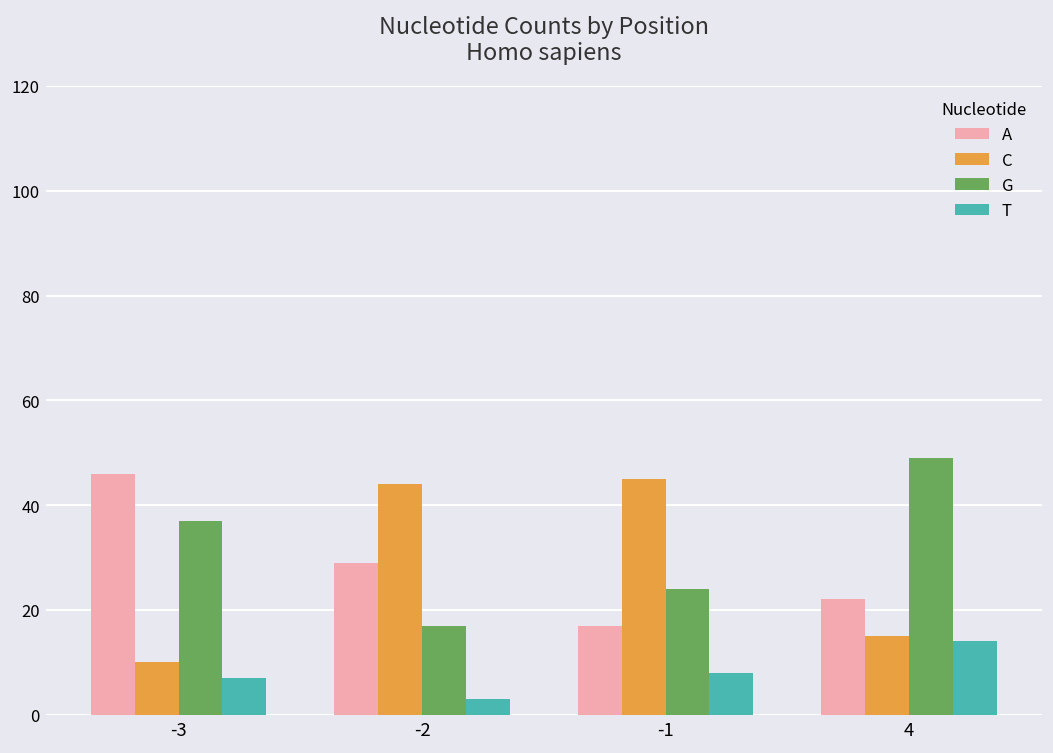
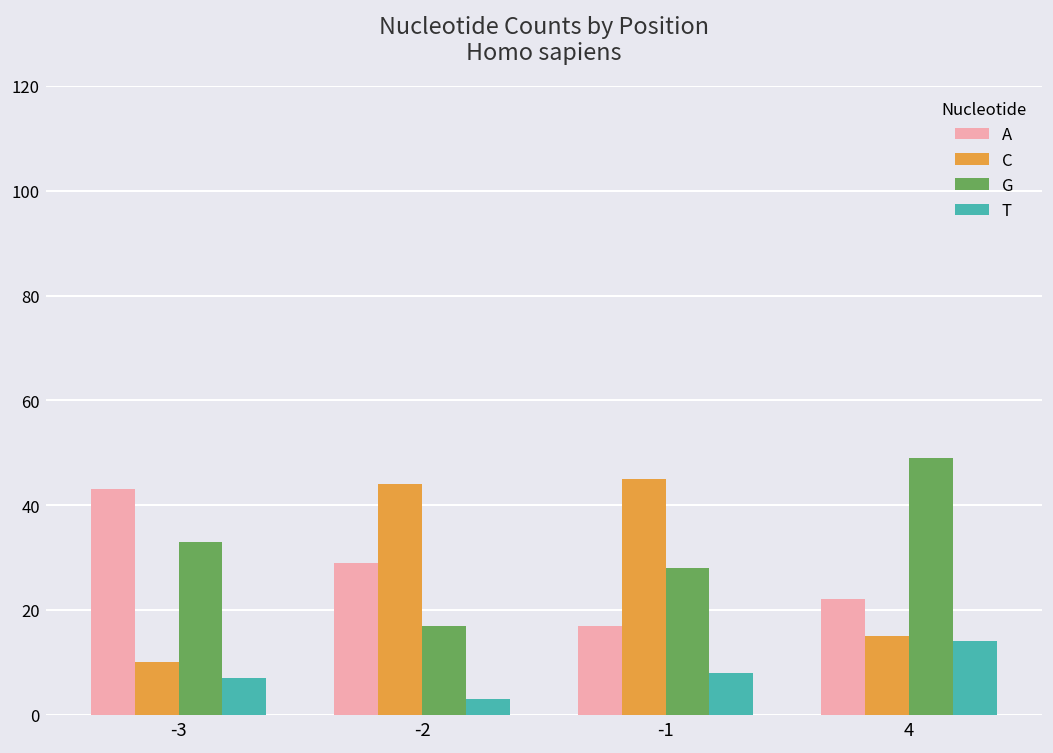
  {
    "A": {
-     "-3": 46,
+     "-3": 43,
      "-2": 29,
      "-1": 17,
      "4": 22
    },
    "C": {
      "-3": 10,
      "-2": 44,
      "-1": 45,
      "4": 15
    },
    "G": {
-     "-3": 37,
+     "-3": 33,
      "-2": 17,
-     "-1": 24,
+     "-1": 28,
      "4": 49
    },
    "T": {
      "-3": 7,
      "-2": 3,
      "-1": 8,
      "4": 14
    }
  }
